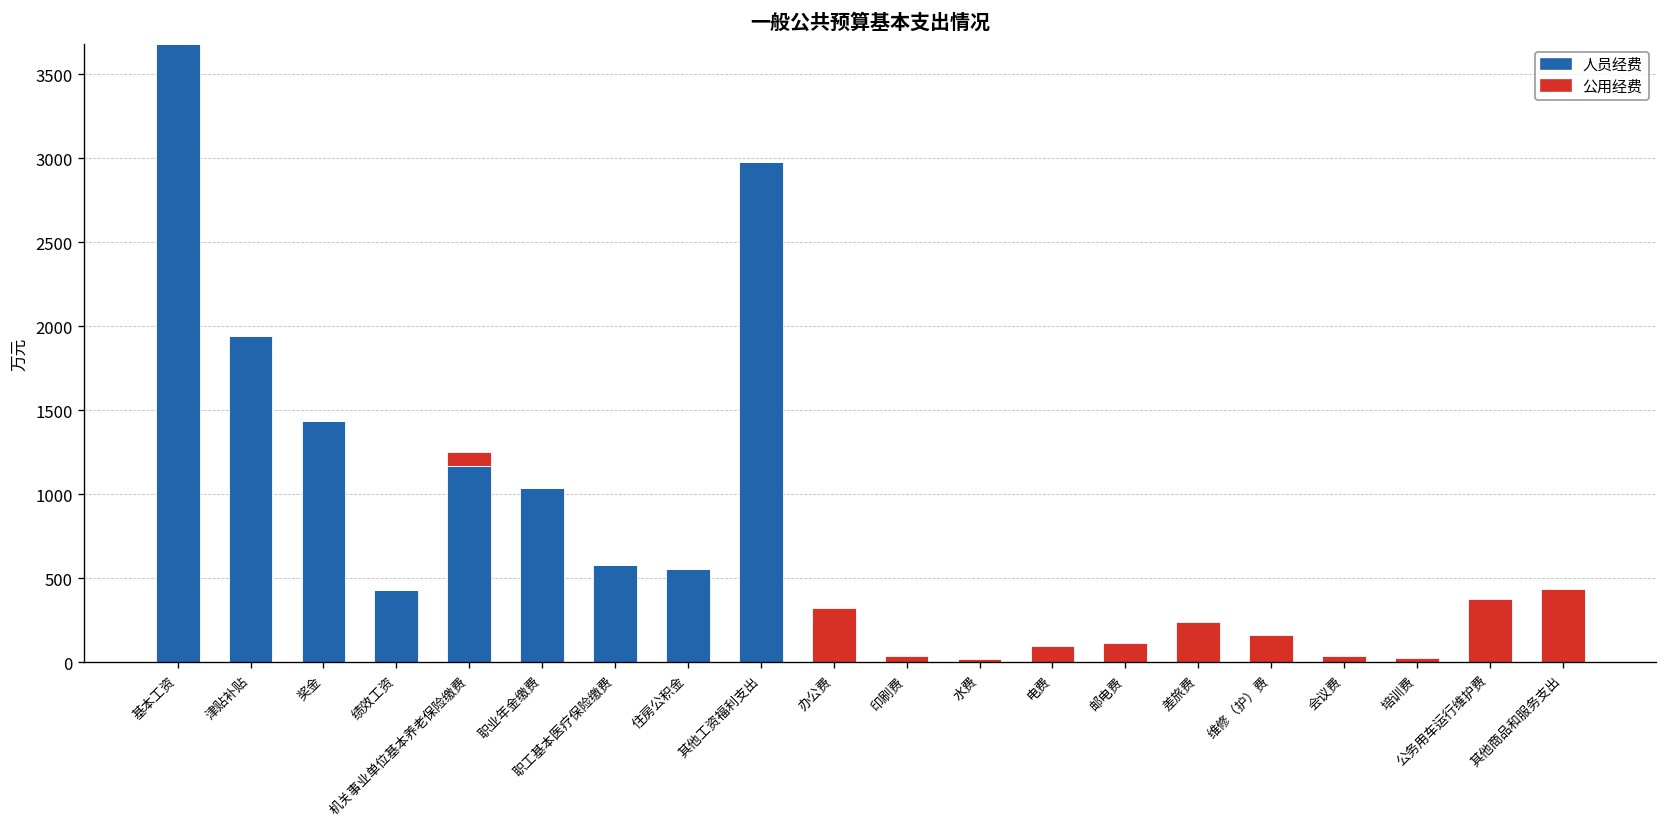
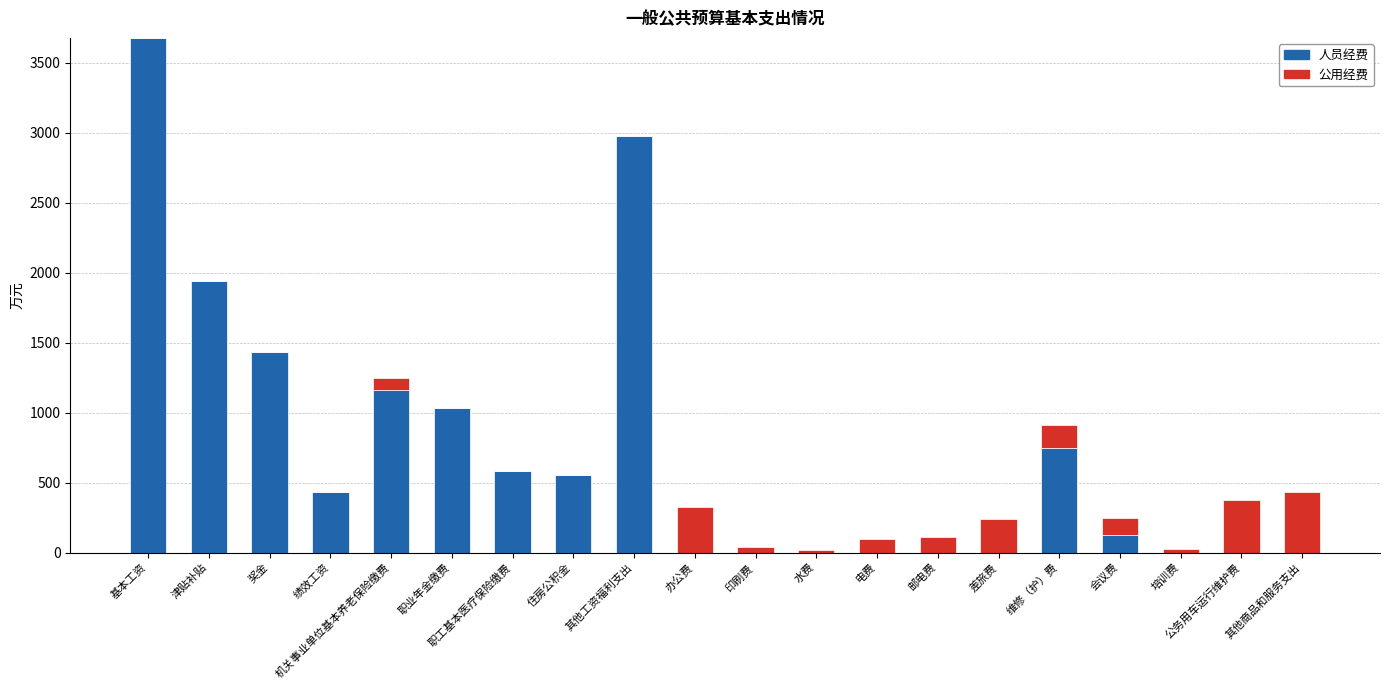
  {
    "人员经费": {
      "基本工资": 3680,
      "津贴补贴": 1940,
      "奖金": 1430,
      "绩效工资": 430,
      "机关事业单位基本养老保险缴费": 1160,
      "职业年金缴费": 1030,
      "职工基本医疗保险缴费": 580,
      "住房公积金": 550,
      "其他工资福利支出": 2970,
      "办公费": 0,
      "印刷费": 0,
      "水费": 0,
      "电费": 0,
      "邮电费": 0,
      "差旅费": 0,
-     "维修（护）费": 0,
-     "会议费": 0,
+     "维修（护）费": 750,
+     "会议费": 130,
      "培训费": 0,
      "公务用车运行维护费": 0,
      "其他商品和服务支出": 0
    },
    "公用经费": {
      "基本工资": 0,
      "津贴补贴": 0,
      "奖金": 0,
      "绩效工资": 0,
      "机关事业单位基本养老保险缴费": 90,
      "职业年金缴费": 0,
      "职工基本医疗保险缴费": 0,
      "住房公积金": 0,
      "其他工资福利支出": 0,
      "办公费": 320,
      "印刷费": 40,
      "水费": 20,
      "电费": 100,
      "邮电费": 110,
      "差旅费": 240,
      "维修（护）费": 160,
-     "会议费": 30,
+     "会议费": 120,
      "培训费": 20,
      "公务用车运行维护费": 380,
      "其他商品和服务支出": 440
    }
  }
